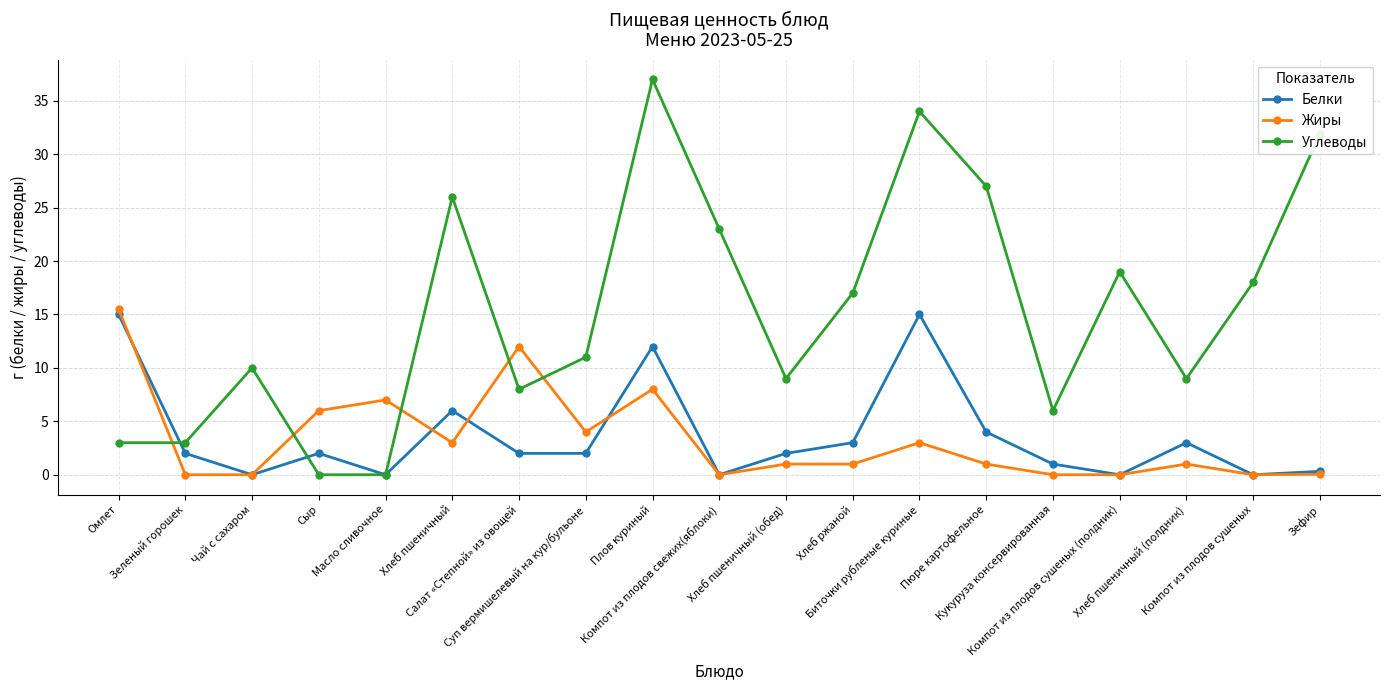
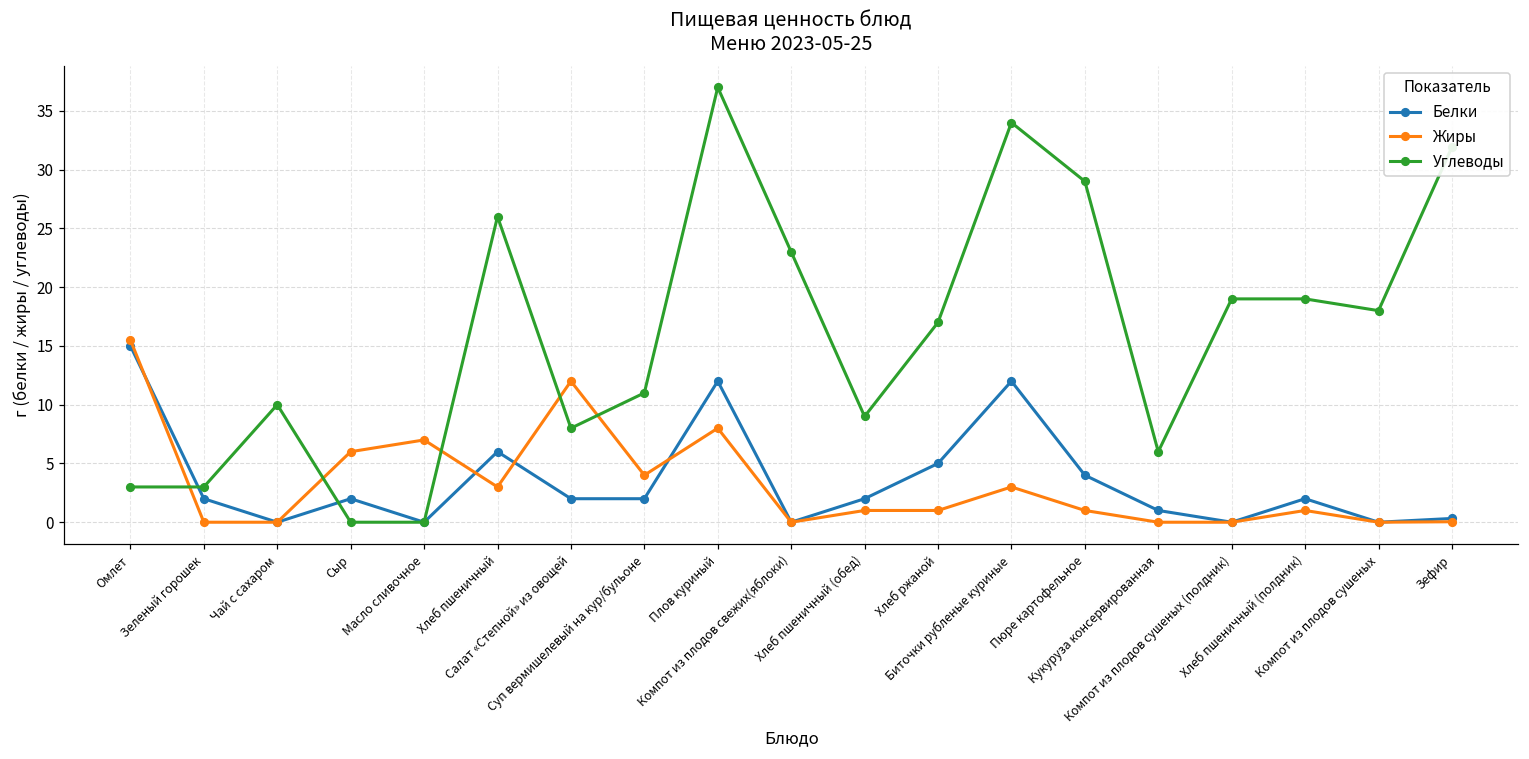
  {
    "Белки": {
      "Омлет": 15,
      "Зеленый горошек": 2,
      "Сыр": 2,
      "Хлеб пшеничный": 6,
      "Салат «Степной» из овощей": 2,
      "Суп вермишелевый на кур/бульоне": 2,
      "Плов куриный": 12,
      "Хлеб пшеничный (обед)": 2,
-     "Хлеб ржаной": 3,
-     "Биточки рубленые куриные": 15,
+     "Хлеб ржаной": 5,
+     "Биточки рубленые куриные": 12,
      "Пюре картофельное": 4,
      "Кукуруза консервированная": 1,
-     "Хлеб пшеничный (полдник)": 3,
+     "Хлеб пшеничный (полдник)": 2,
      "Зефир": 0.3
    },
    "Жиры": {
      "Омлет": 15.5,
      "Зеленый горошек": 0,
      "Сыр": 6,
      "Масло сливочное": 7,
      "Хлеб пшеничный": 3,
      "Салат «Степной» из овощей": 12,
      "Суп вермишелевый на кур/бульоне": 4,
      "Плов куриный": 8,
      "Хлеб пшеничный (обед)": 1,
      "Хлеб ржаной": 1,
      "Биточки рубленые куриные": 3,
      "Пюре картофельное": 1,
      "Кукуруза консервированная": 0,
      "Хлеб пшеничный (полдник)": 1,
      "Зефир": 0
    },
    "Углеводы": {
      "Омлет": 3,
      "Зеленый горошек": 3,
      "Чай с сахаром": 10,
      "Сыр": 0,
      "Хлеб пшеничный": 26,
      "Салат «Степной» из овощей": 8,
      "Суп вермишелевый на кур/бульоне": 11,
      "Плов куриный": 37,
      "Компот из плодов свежих(яблоки)": 23,
      "Хлеб пшеничный (обед)": 9,
      "Хлеб ржаной": 17,
      "Биточки рубленые куриные": 34,
-     "Пюре картофельное": 27,
+     "Пюре картофельное": 29,
      "Кукуруза консервированная": 6,
      "Компот из плодов сушеных (полдник)": 19,
-     "Хлеб пшеничный (полдник)": 9,
+     "Хлеб пшеничный (полдник)": 19,
      "Компот из плодов сушеных": 18
    }
  }
